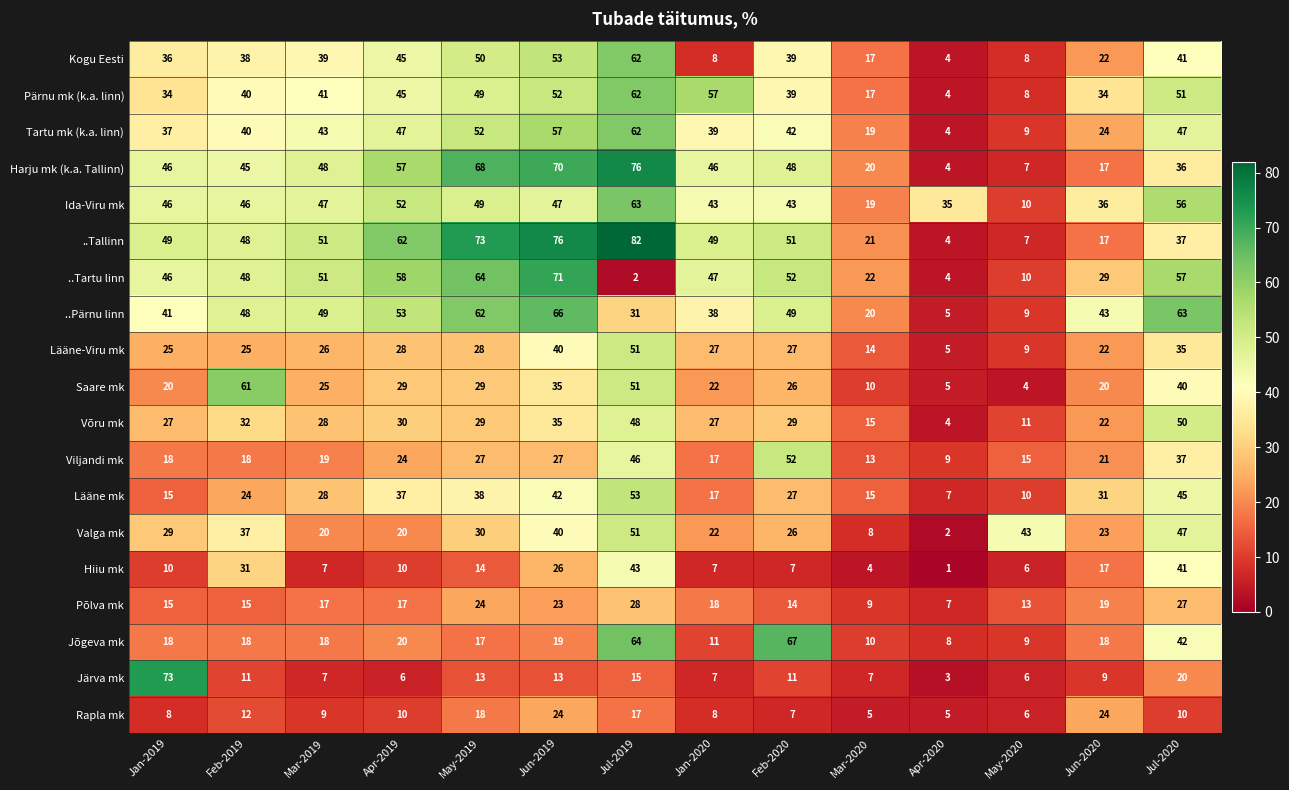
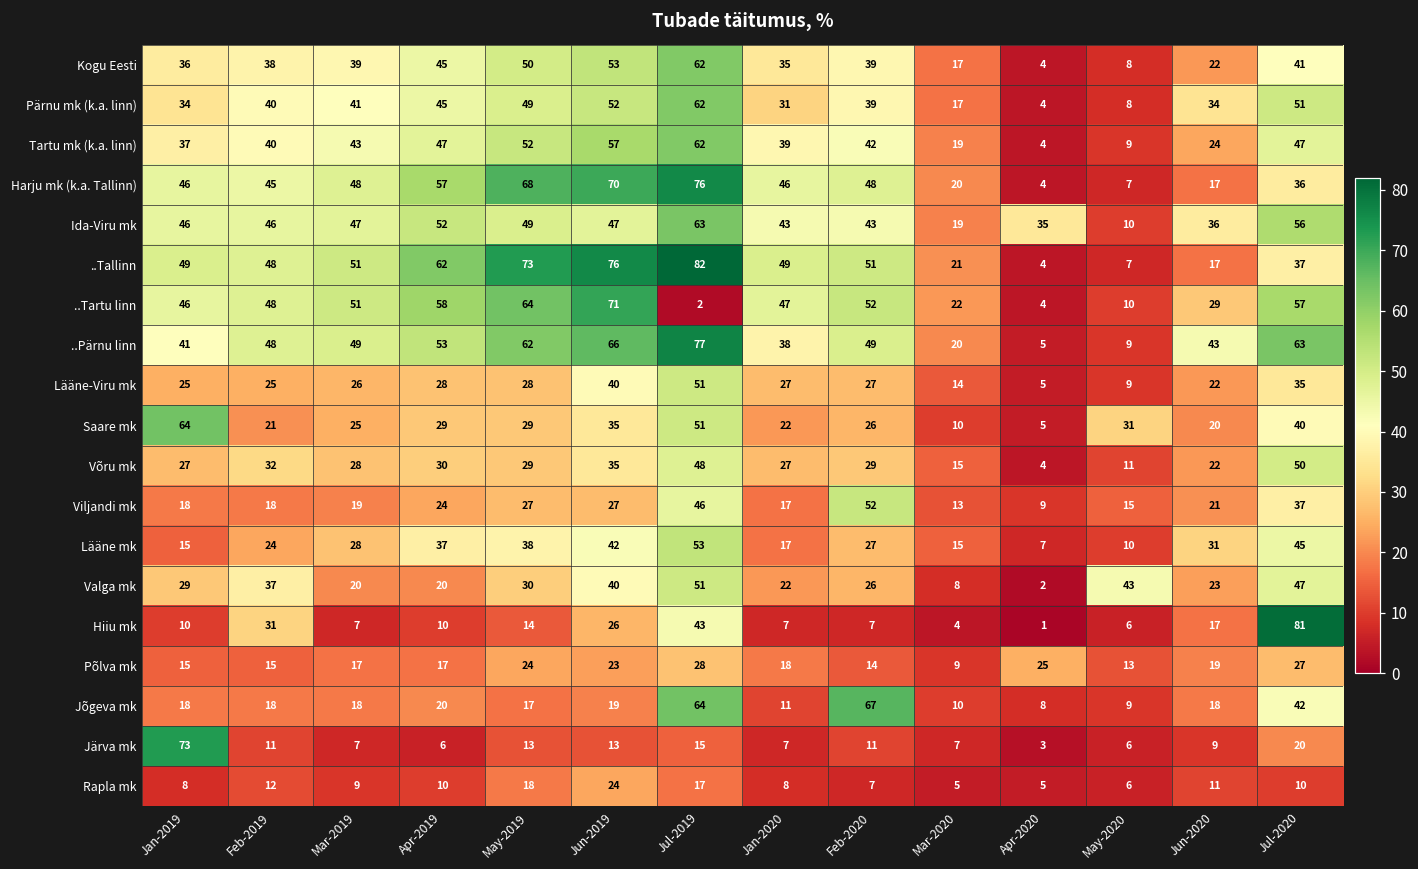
  {
    "Kogu Eesti": {
      "Jan-2019": 36,
      "Feb-2019": 38,
      "Mar-2019": 39,
      "Apr-2019": 45,
      "May-2019": 50,
      "Jun-2019": 53,
      "Jul-2019": 62,
-     "Jan-2020": 8,
+     "Jan-2020": 35,
      "Feb-2020": 39,
      "Mar-2020": 17,
      "Apr-2020": 4,
      "May-2020": 8,
      "Jun-2020": 22,
      "Jul-2020": 41
    },
    "Pärnu mk (k.a. linn)": {
      "Jan-2019": 34,
      "Feb-2019": 40,
      "Mar-2019": 41,
      "Apr-2019": 45,
      "May-2019": 49,
      "Jun-2019": 52,
      "Jul-2019": 62,
-     "Jan-2020": 57,
+     "Jan-2020": 31,
      "Feb-2020": 39,
      "Mar-2020": 17,
      "Apr-2020": 4,
      "May-2020": 8,
      "Jun-2020": 34,
      "Jul-2020": 51
    },
    "..Pärnu linn": {
      "Jan-2019": 41,
      "Feb-2019": 48,
      "Mar-2019": 49,
      "Apr-2019": 53,
      "May-2019": 62,
      "Jun-2019": 66,
-     "Jul-2019": 31,
+     "Jul-2019": 77,
      "Jan-2020": 38,
      "Feb-2020": 49,
      "Mar-2020": 20,
      "Apr-2020": 5,
      "May-2020": 9,
      "Jun-2020": 43,
      "Jul-2020": 63
    },
    "Saare mk": {
-     "Jan-2019": 20,
-     "Feb-2019": 61,
+     "Jan-2019": 64,
+     "Feb-2019": 21,
      "Mar-2019": 25,
      "Apr-2019": 29,
      "May-2019": 29,
      "Jun-2019": 35,
      "Jul-2019": 51,
      "Jan-2020": 22,
      "Feb-2020": 26,
      "Mar-2020": 10,
      "Apr-2020": 5,
-     "May-2020": 4,
+     "May-2020": 31,
      "Jun-2020": 20,
      "Jul-2020": 40
    },
    "Hiiu mk": {
      "Jan-2019": 10,
      "Feb-2019": 31,
      "Mar-2019": 7,
      "Apr-2019": 10,
      "May-2019": 14,
      "Jun-2019": 26,
      "Jul-2019": 43,
      "Jan-2020": 7,
      "Feb-2020": 7,
      "Mar-2020": 4,
      "Apr-2020": 1,
      "May-2020": 6,
      "Jun-2020": 17,
-     "Jul-2020": 41
+     "Jul-2020": 81
    },
    "Põlva mk": {
      "Jan-2019": 15,
      "Feb-2019": 15,
      "Mar-2019": 17,
      "Apr-2019": 17,
      "May-2019": 24,
      "Jun-2019": 23,
      "Jul-2019": 28,
      "Jan-2020": 18,
      "Feb-2020": 14,
      "Mar-2020": 9,
-     "Apr-2020": 7,
+     "Apr-2020": 25,
      "May-2020": 13,
      "Jun-2020": 19,
      "Jul-2020": 27
    },
    "Rapla mk": {
      "Jan-2019": 8,
      "Feb-2019": 12,
      "Mar-2019": 9,
      "Apr-2019": 10,
      "May-2019": 18,
      "Jun-2019": 24,
      "Jul-2019": 17,
      "Jan-2020": 8,
      "Feb-2020": 7,
      "Mar-2020": 5,
      "Apr-2020": 5,
      "May-2020": 6,
-     "Jun-2020": 24,
+     "Jun-2020": 11,
      "Jul-2020": 10
    }
  }
